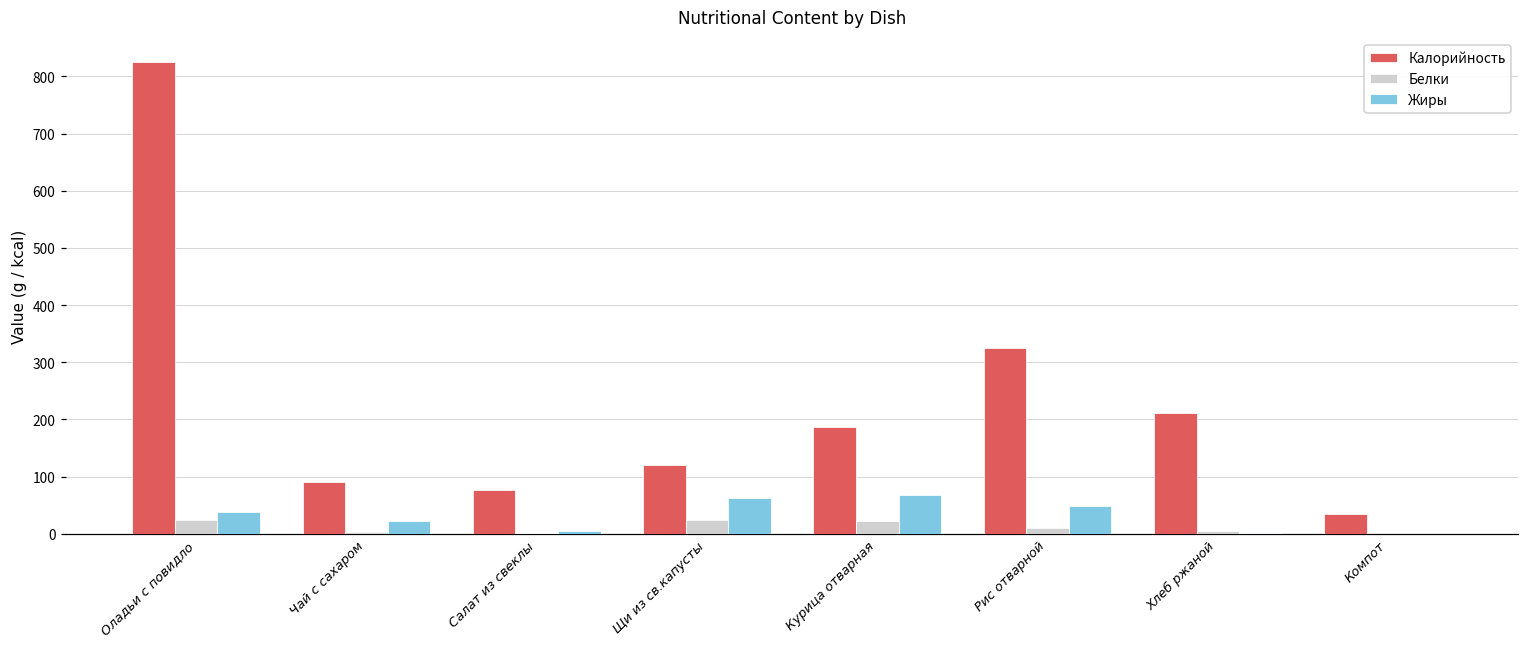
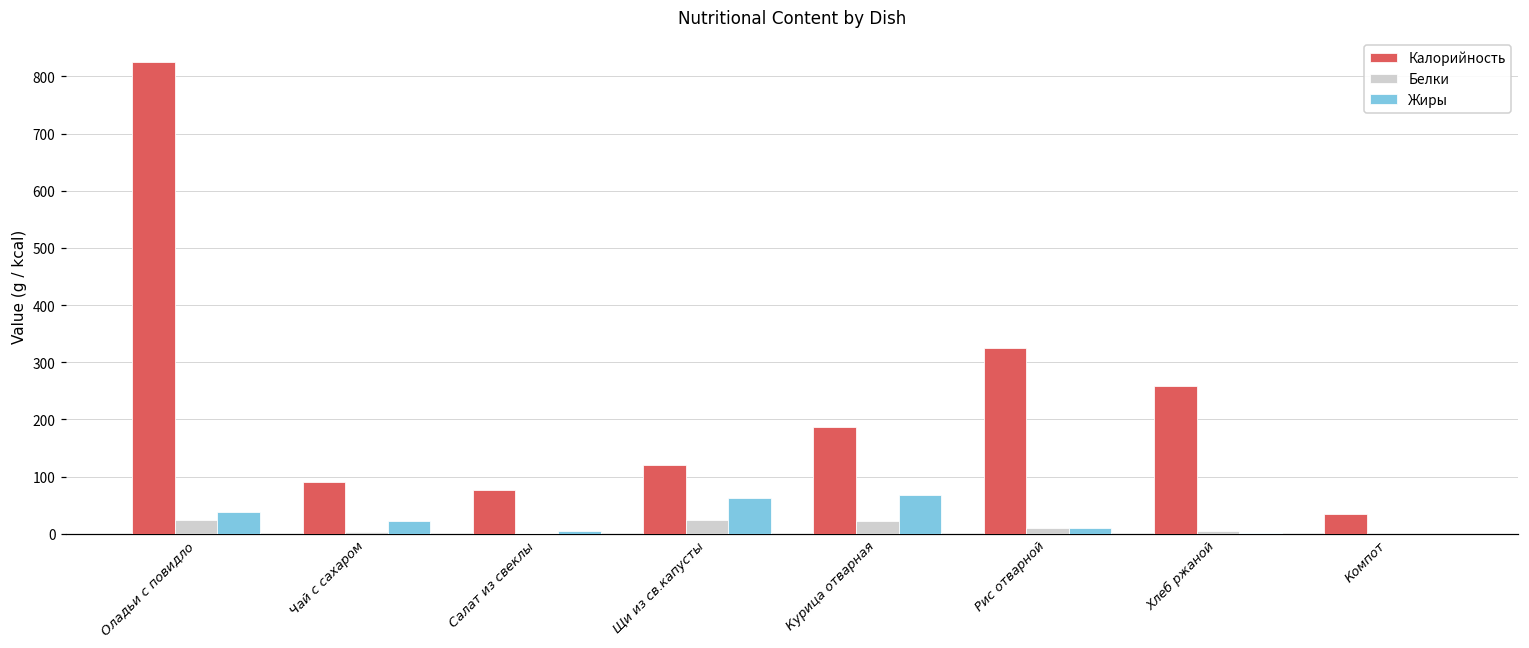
  {
    "Калорийность": {
      "Оладьи с повидло": 830,
      "Чай с сахаром": 90,
      "Салат из свеклы": 80,
      "Щи из св.капусты": 120,
      "Курица отварная": 190,
      "Рис отварной": 320,
-     "Хлеб ржаной": 210,
+     "Хлеб ржаной": 260,
      "Компот": 40
    },
    "Белки": {
      "Оладьи с повидло": 20,
      "Щи из св.капусты": 20,
      "Курица отварная": 20,
      "Рис отварной": 10,
      "Хлеб ржаной": 10,
      "Компот": 0
    },
    "Жиры": {
      "Оладьи с повидло": 40,
      "Чай с сахаром": 20,
      "Щи из св.капусты": 60,
      "Курица отварная": 70,
-     "Рис отварной": 50,
+     "Рис отварной": 10,
      "Компот": 0
    }
  }
